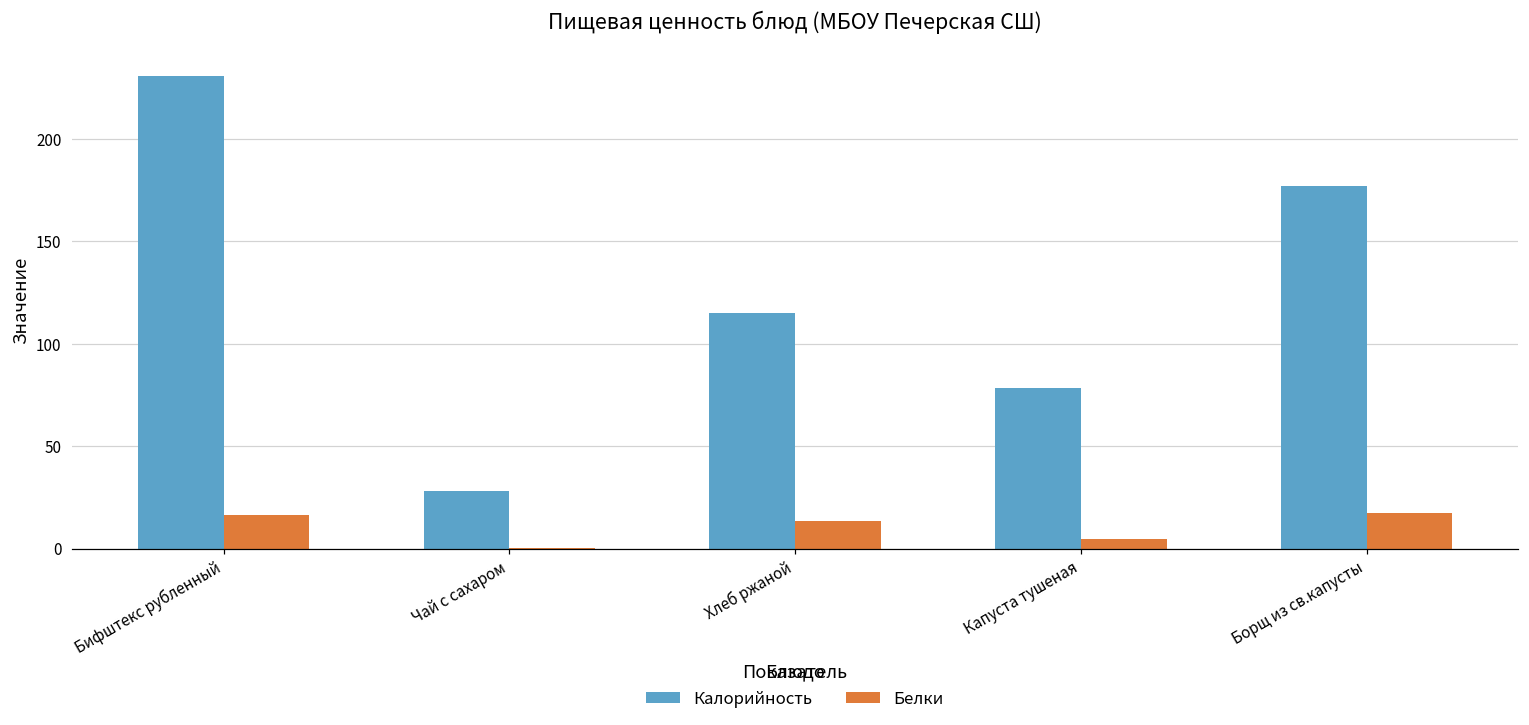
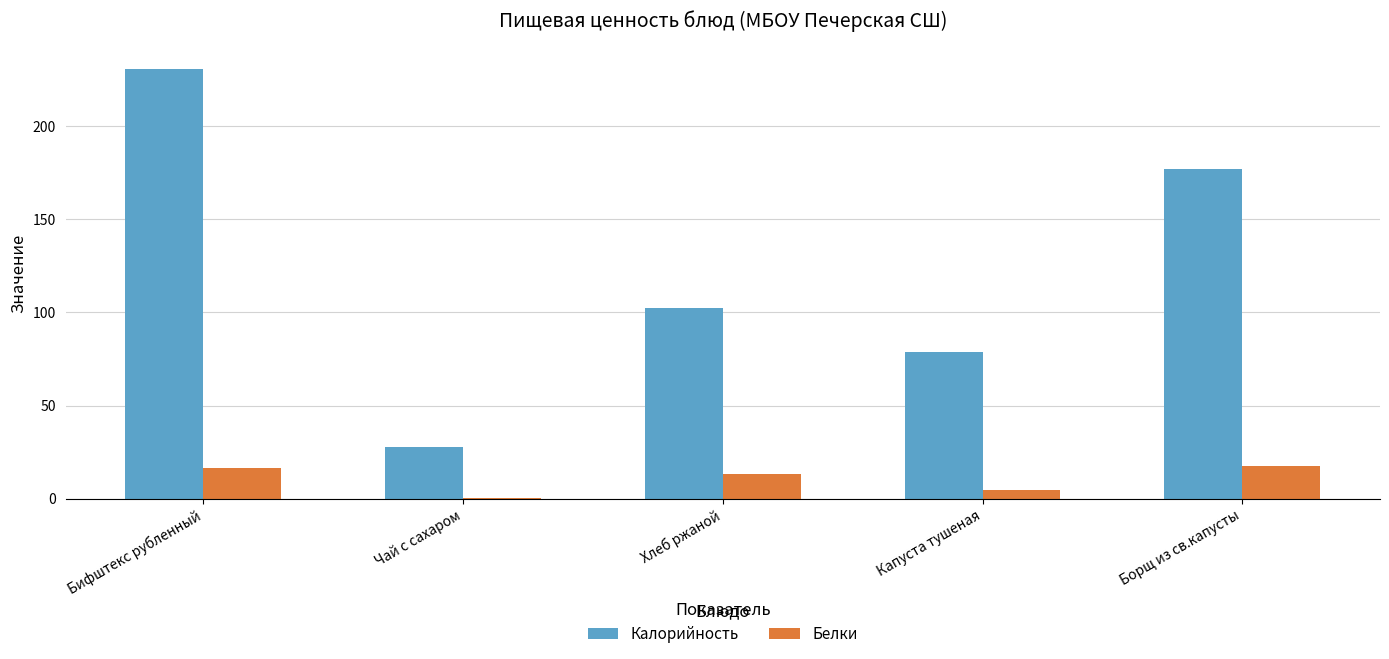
  {
    "Калорийность": {
      "Бифштекс рубленный": 231,
      "Чай с сахаром": 28,
-     "Хлеб ржаной": 115,
+     "Хлеб ржаной": 102,
      "Капуста тушеная": 79,
      "Борщ из св.капусты": 177
    },
    "Белки": {
      "Бифштекс рубленный": 16,
      "Хлеб ржаной": 13,
      "Капуста тушеная": 5,
      "Борщ из св.капусты": 18
    }
  }
